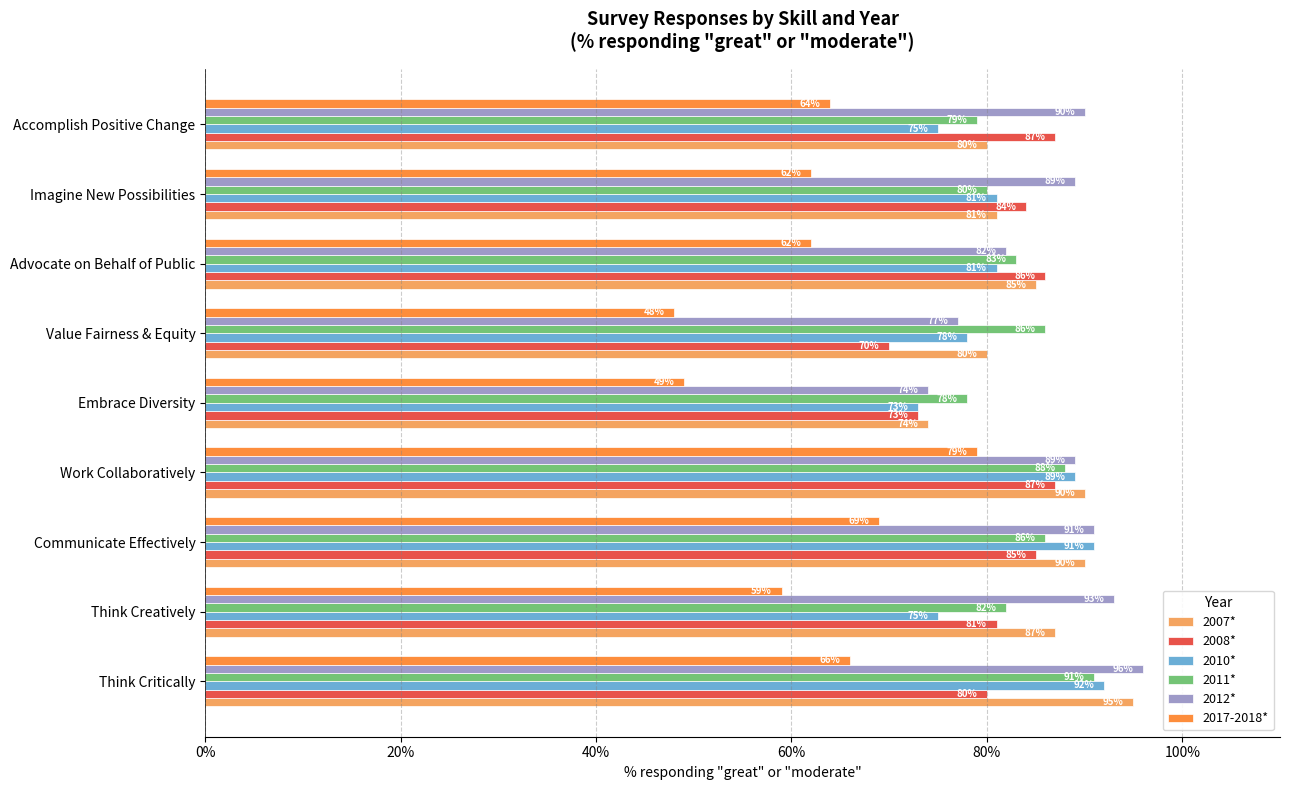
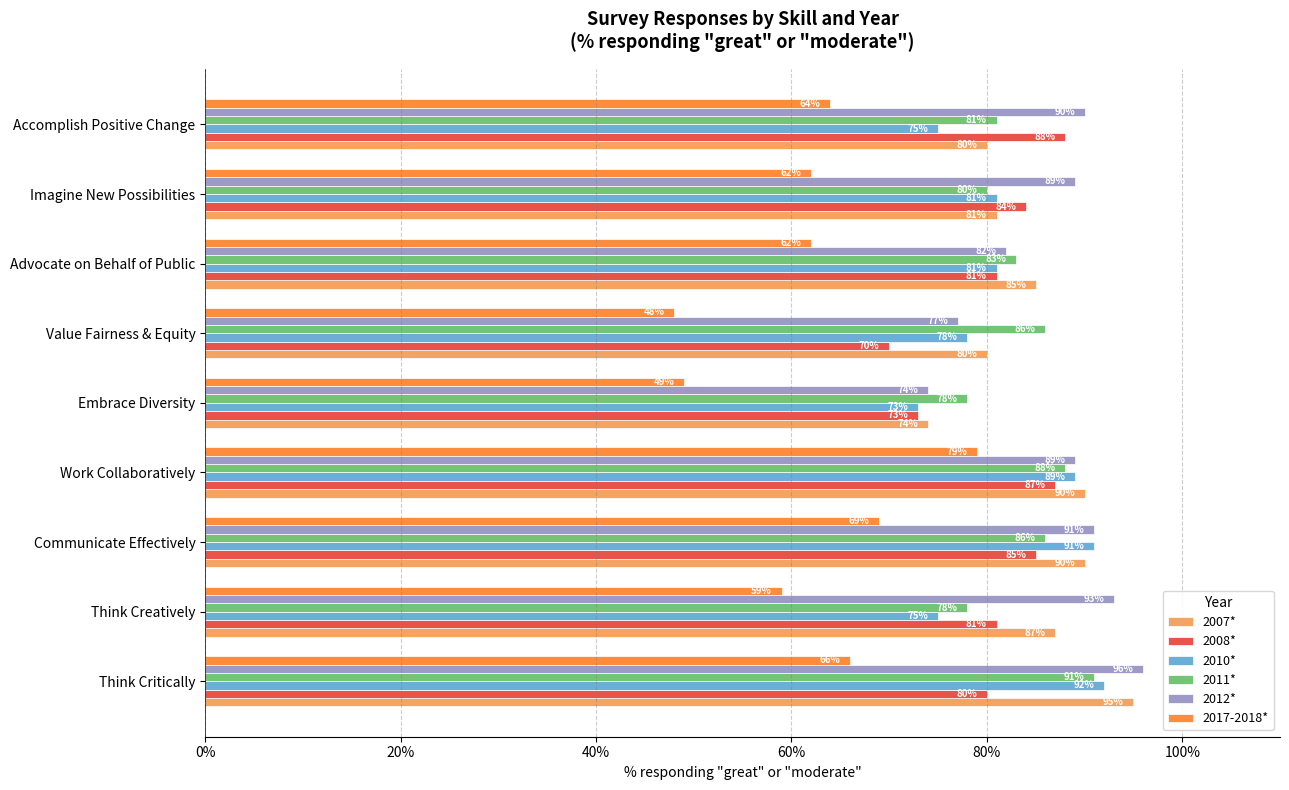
  {
    "2008*": {
-     "Accomplish Positive Change": "87%",
+     "Accomplish Positive Change": "88%",
      "Imagine New Possibilities": "84%",
-     "Advocate on Behalf of Public": "86%",
+     "Advocate on Behalf of Public": "81%",
      "Value Fairness & Equity": "70%",
      "Work Collaboratively": "87%",
      "Communicate Effectively": "85%",
      "Think Creatively": "81%",
      "Think Critically": "80%"
    },
    "2011*": {
-     "Accomplish Positive Change": "79%",
+     "Accomplish Positive Change": "81%",
      "Imagine New Possibilities": "80%",
      "Advocate on Behalf of Public": "83%",
      "Value Fairness & Equity": "86%",
      "Embrace Diversity": "78%",
      "Work Collaboratively": "88%",
      "Communicate Effectively": "86%",
-     "Think Creatively": "82%",
+     "Think Creatively": "78%",
      "Think Critically": "91%"
    }
  }
